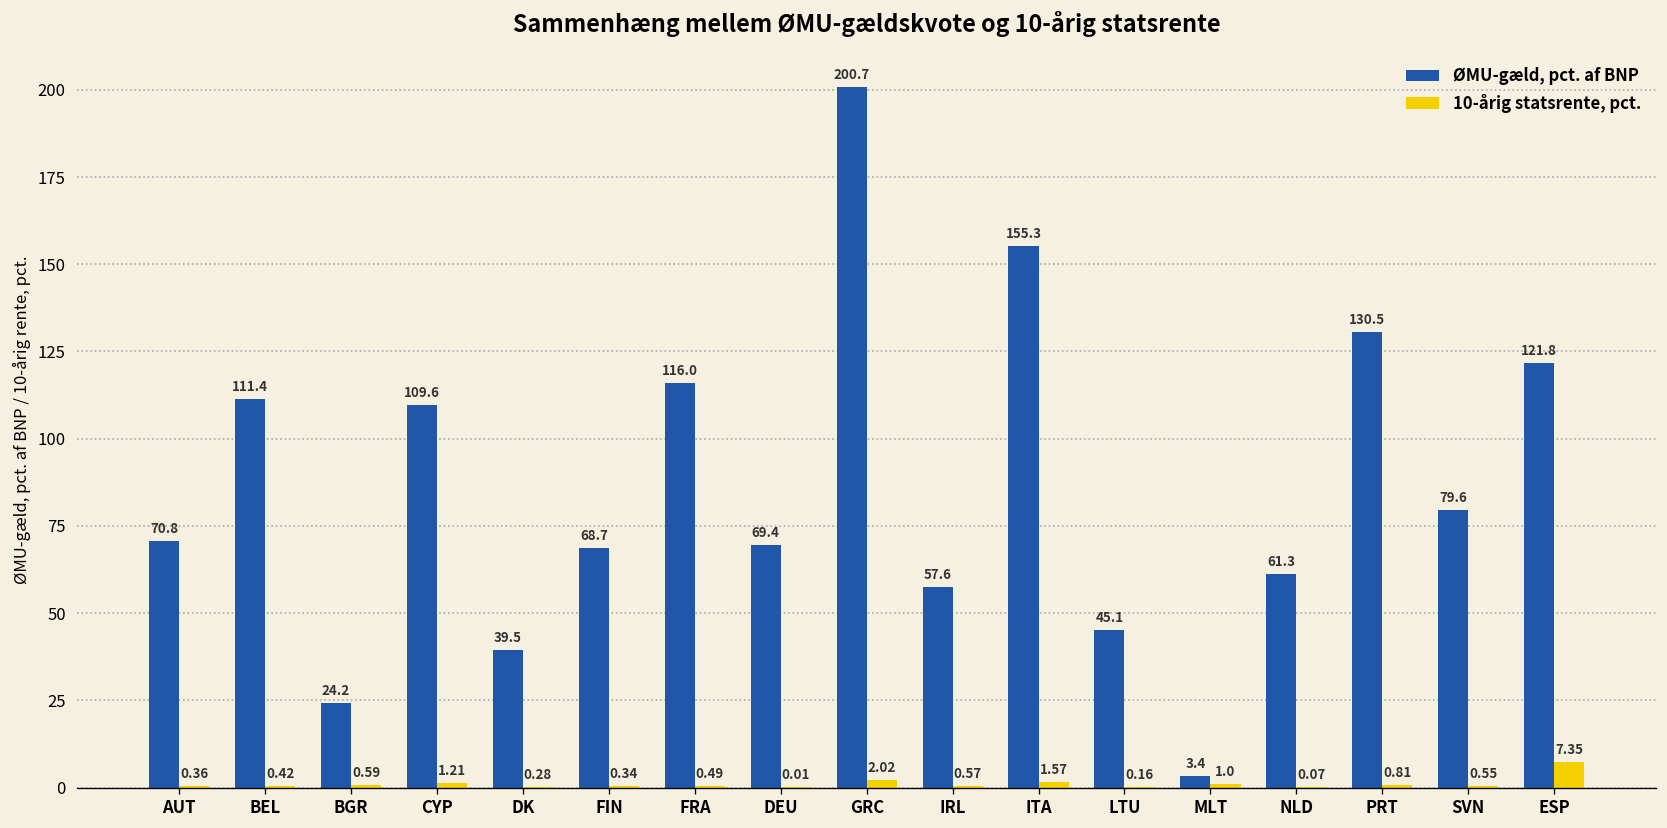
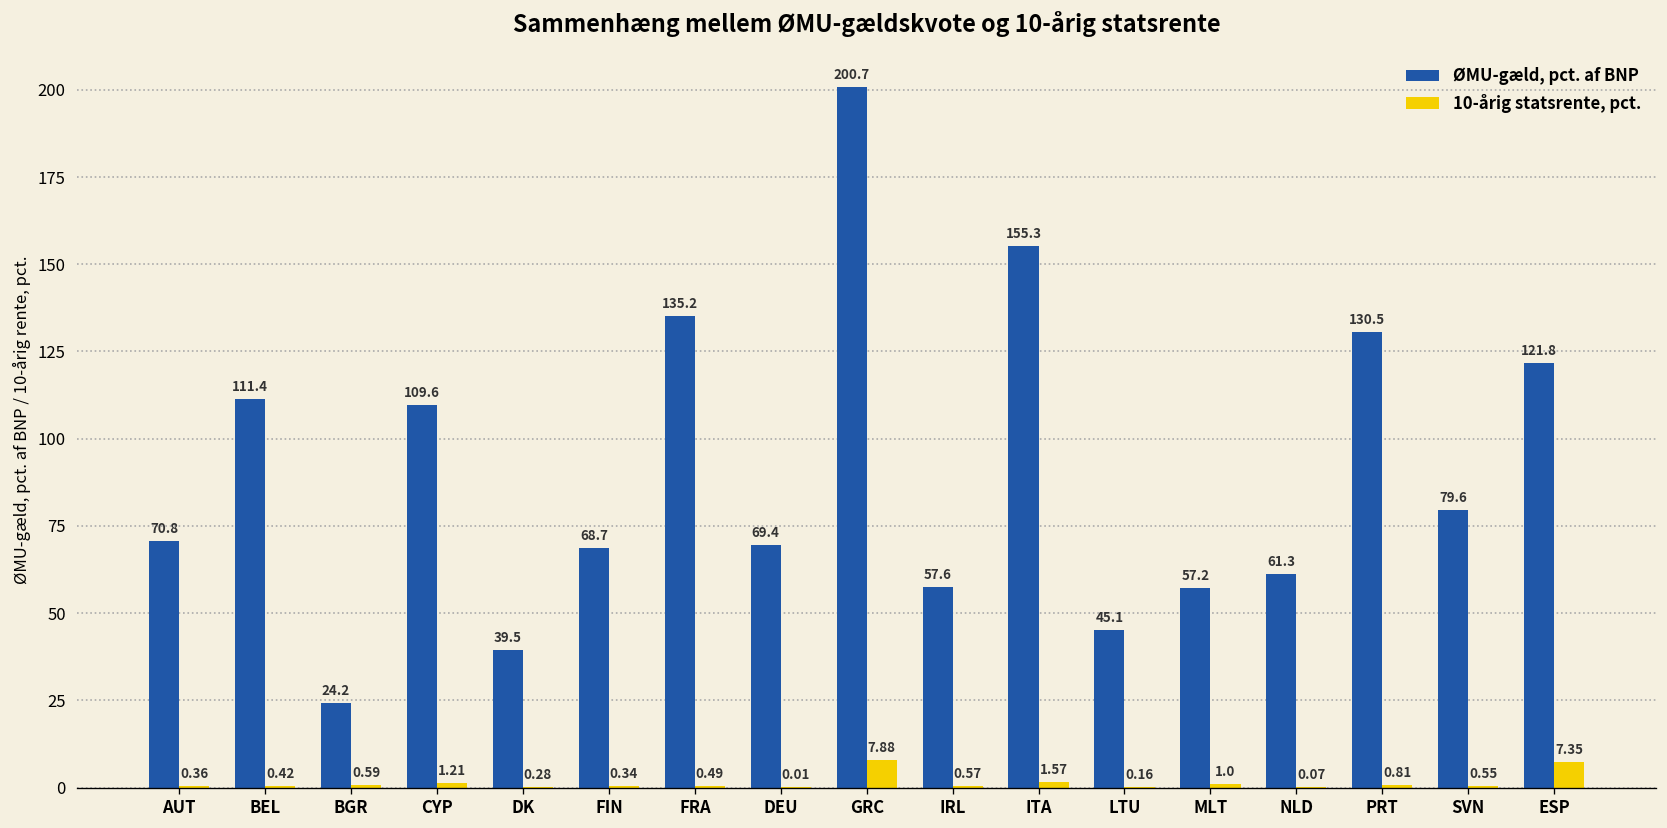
  {
    "ØMU-gæld, pct. af BNP": {
      "AUT": 70.8,
      "BEL": 111.4,
      "BGR": 24.2,
      "CYP": 109.6,
      "DK": 39.5,
      "FIN": 68.7,
-     "FRA": 116.0,
+     "FRA": 135.2,
      "DEU": 69.4,
      "GRC": 200.7,
      "IRL": 57.6,
      "ITA": 155.3,
      "LTU": 45.1,
-     "MLT": 3.4,
+     "MLT": 57.2,
      "NLD": 61.3,
      "PRT": 130.5,
      "SVN": 79.6,
      "ESP": 121.8
    },
    "10-årig statsrente, pct.": {
      "AUT": 0.36,
      "BEL": 0.42,
      "BGR": 0.59,
      "CYP": 1.21,
      "DK": 0.28,
      "FIN": 0.34,
      "FRA": 0.49,
      "DEU": 0.01,
-     "GRC": 2.02,
+     "GRC": 7.88,
      "IRL": 0.57,
      "ITA": 1.57,
      "LTU": 0.16,
      "MLT": 1.0,
      "NLD": 0.07,
      "PRT": 0.81,
      "SVN": 0.55,
      "ESP": 7.35
    }
  }
